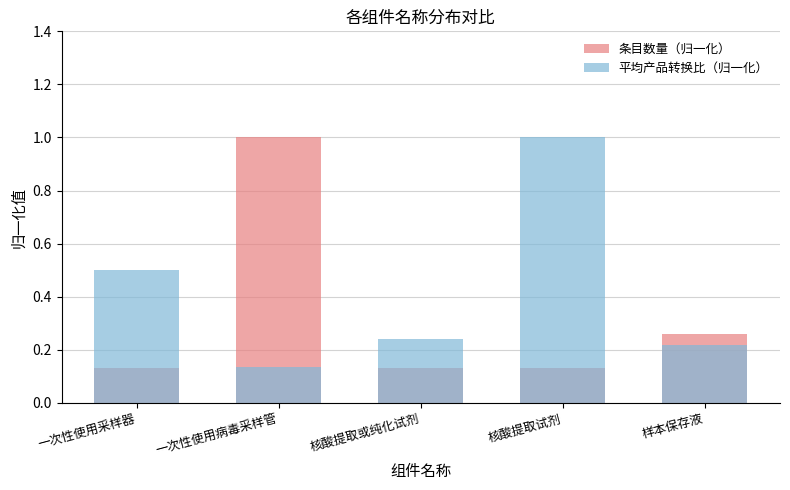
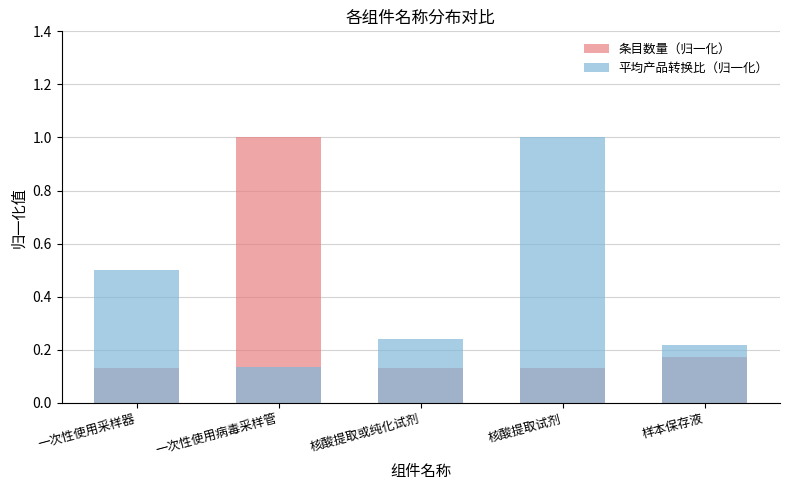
  {
    "条目数量（归一化）": {
      "一次性使用病毒采样管": 1.00,
-     "样本保存液": 0.26
+     "样本保存液": 0.17
    },
    "平均产品转换比（归一化）": {
      "一次性使用采样器": 0.50,
      "核酸提取或纯化试剂": 0.24,
      "核酸提取试剂": 1.00
    }
  }
